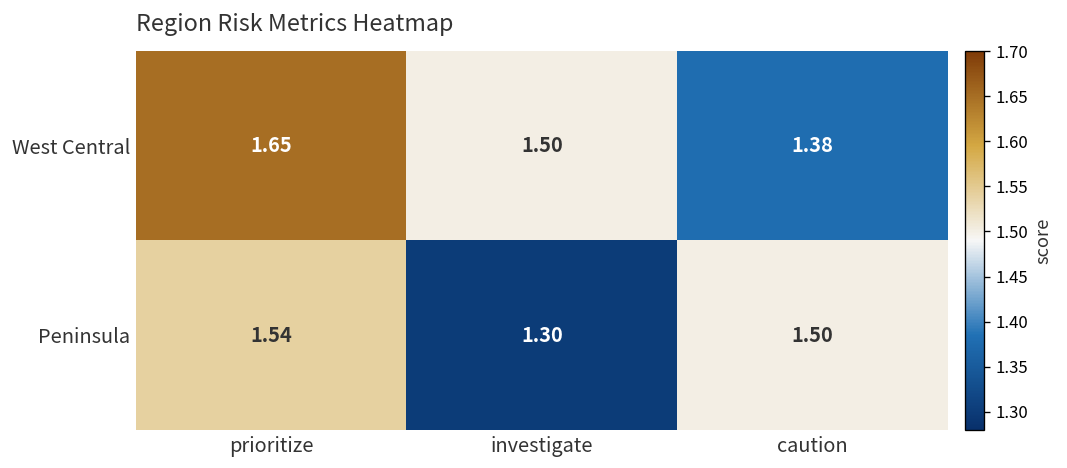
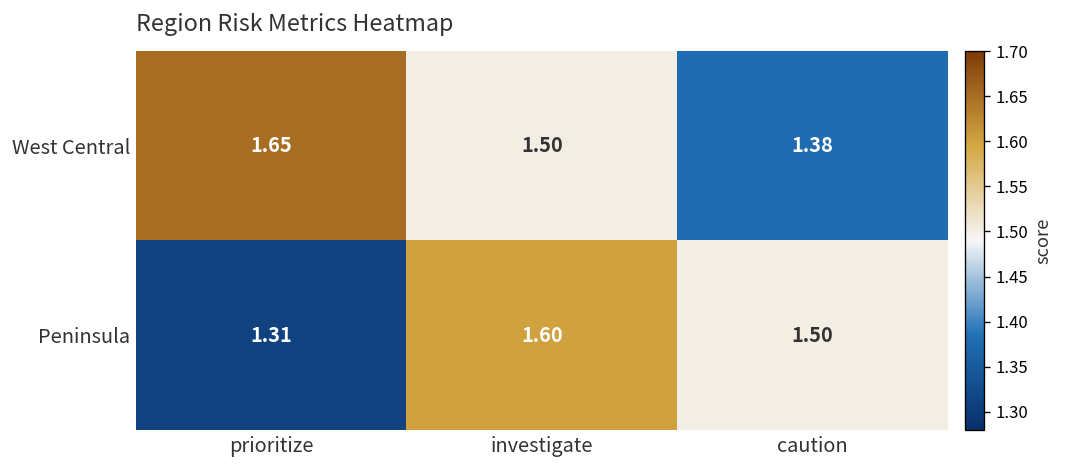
  {
    "West Central": {
      "prioritize": 1.65,
      "investigate": 1.50,
      "caution": 1.38
    },
    "Peninsula": {
-     "prioritize": 1.54,
-     "investigate": 1.30,
+     "prioritize": 1.31,
+     "investigate": 1.60,
      "caution": 1.50
    }
  }
